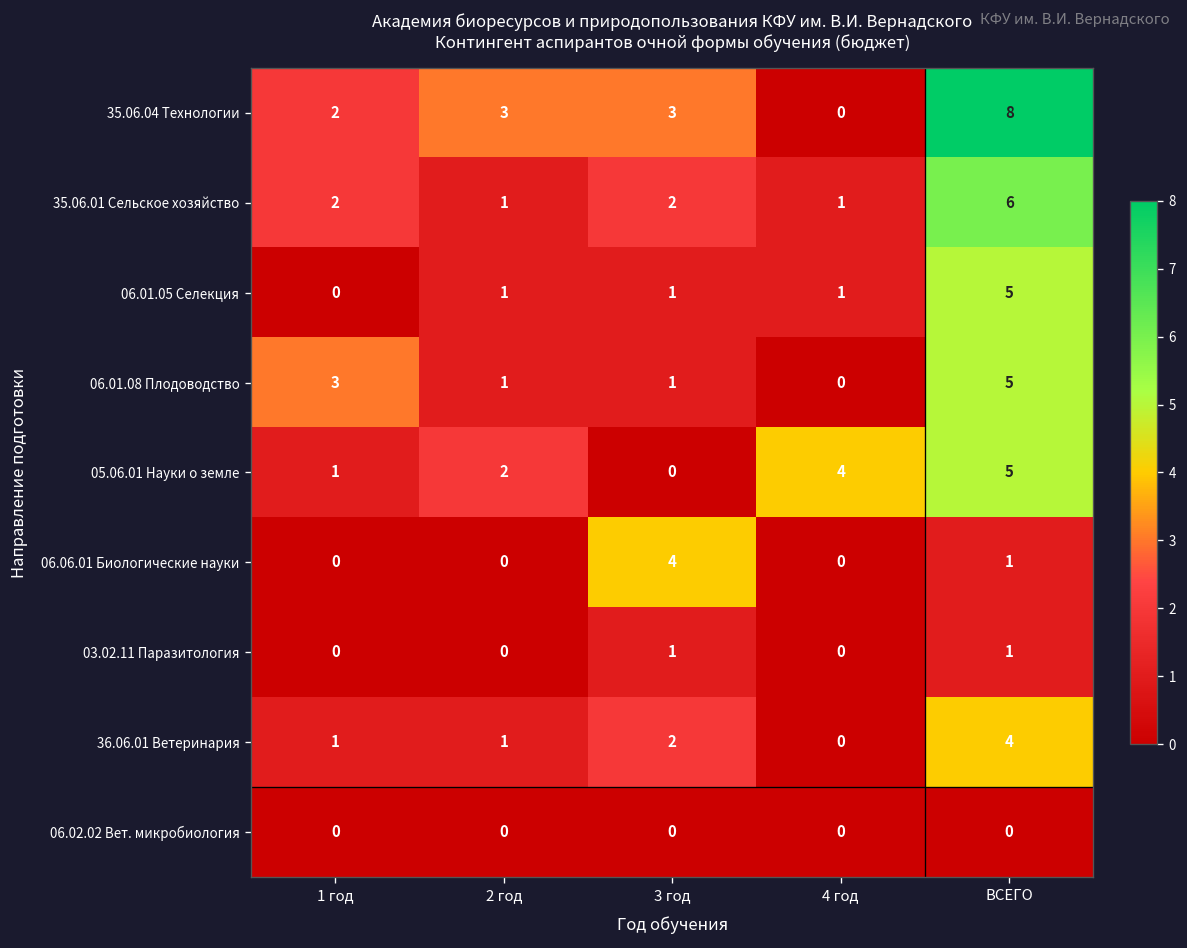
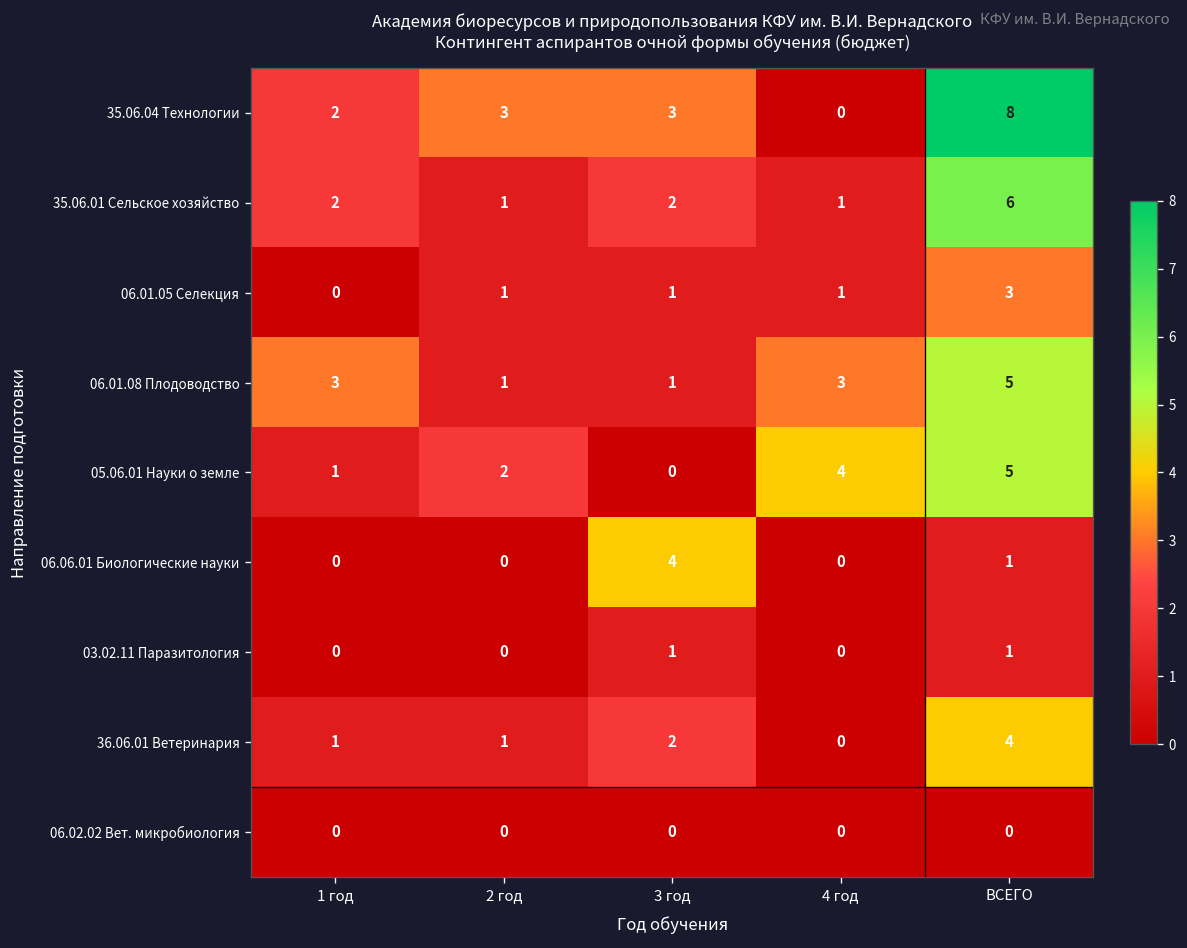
  {
    "35.06.04 Технологии": {
      "1 год": 2,
      "2 год": 3,
      "3 год": 3,
      "4 год": 0,
      "ВСЕГО": 8
    },
    "35.06.01 Сельское хозяйство": {
      "1 год": 2,
      "2 год": 1,
      "3 год": 2,
      "4 год": 1,
      "ВСЕГО": 6
    },
    "06.01.05 Селекция": {
      "1 год": 0,
      "2 год": 1,
      "3 год": 1,
      "4 год": 1,
-     "ВСЕГО": 5
+     "ВСЕГО": 3
    },
    "06.01.08 Плодоводство": {
      "1 год": 3,
      "2 год": 1,
      "3 год": 1,
-     "4 год": 0,
+     "4 год": 3,
      "ВСЕГО": 5
    },
    "05.06.01 Науки о земле": {
      "1 год": 1,
      "2 год": 2,
      "3 год": 0,
      "4 год": 4,
      "ВСЕГО": 5
    },
    "06.06.01 Биологические науки": {
      "1 год": 0,
      "2 год": 0,
      "3 год": 4,
      "4 год": 0,
      "ВСЕГО": 1
    },
    "03.02.11 Паразитология": {
      "1 год": 0,
      "2 год": 0,
      "3 год": 1,
      "4 год": 0,
      "ВСЕГО": 1
    },
    "36.06.01 Ветеринария": {
      "1 год": 1,
      "2 год": 1,
      "3 год": 2,
      "4 год": 0,
      "ВСЕГО": 4
    },
    "06.02.02 Вет. микробиология": {
      "1 год": 0,
      "2 год": 0,
      "3 год": 0,
      "4 год": 0,
      "ВСЕГО": 0
    }
  }
